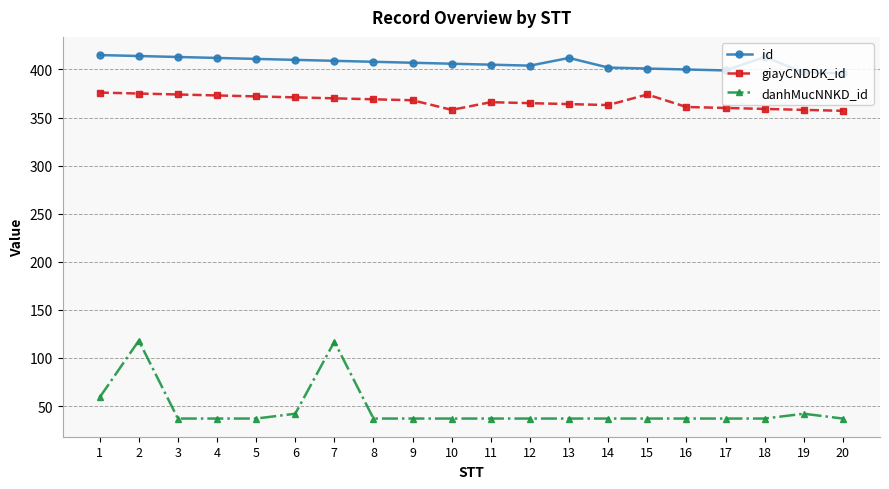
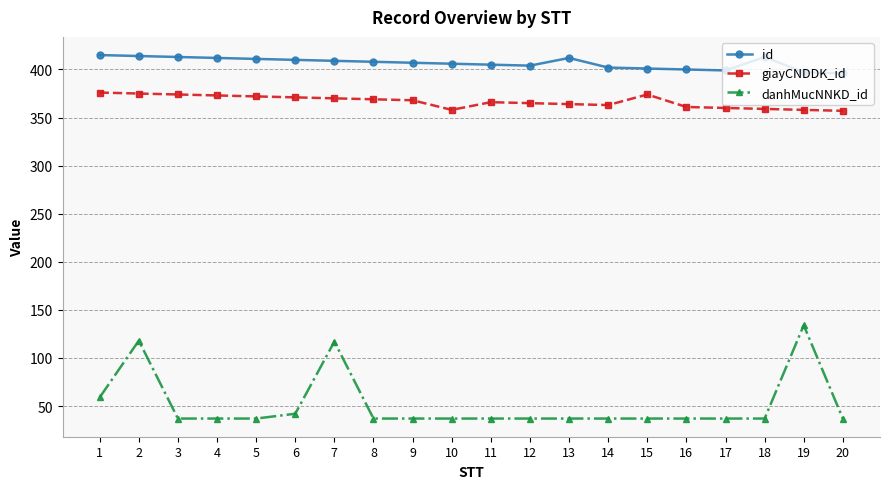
  {
    "id": {
      "1": 420,
      "2": 410,
      "3": 410,
      "4": 410,
      "5": 410,
      "6": 410,
      "7": 410,
      "8": 410,
      "9": 410,
      "10": 410,
      "11": 410,
      "12": 400,
      "13": 410,
      "14": 400,
      "15": 400,
      "16": 400
    },
    "giayCNDDK_id": {
      "1": 380,
      "2": 380,
      "3": 370,
      "4": 370,
      "5": 370,
      "6": 370,
      "7": 370,
      "8": 370,
      "9": 370,
      "10": 360,
      "11": 370,
      "12": 370,
      "13": 360,
      "14": 360,
      "15": 370,
      "16": 360,
      "17": 360,
      "18": 360,
      "19": 360,
      "20": 360
    },
    "danhMucNNKD_id": {
      "1": 60,
      "2": 120,
      "3": 40,
      "4": 40,
      "5": 40,
      "6": 40,
      "7": 120,
      "8": 40,
      "9": 40,
      "10": 40,
      "11": 40,
      "12": 40,
      "13": 40,
      "14": 40,
      "15": 40,
      "16": 40,
      "17": 40,
      "18": 40,
-     "19": 40,
+     "19": 130,
      "20": 40
    }
  }
